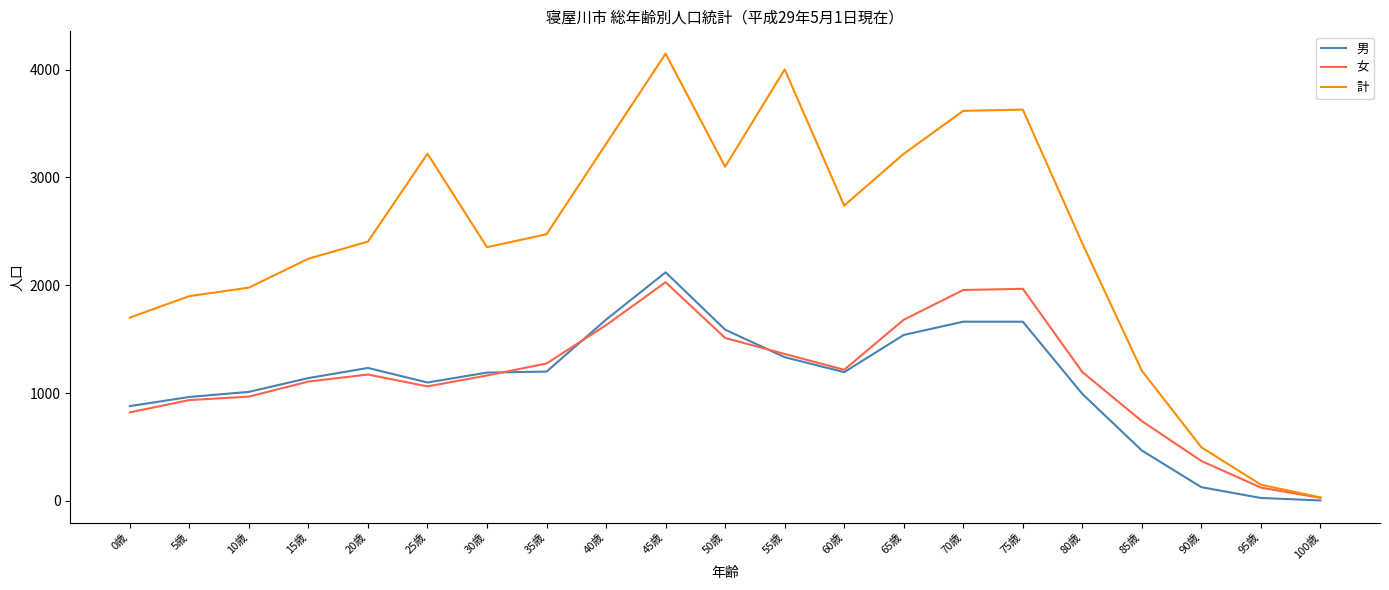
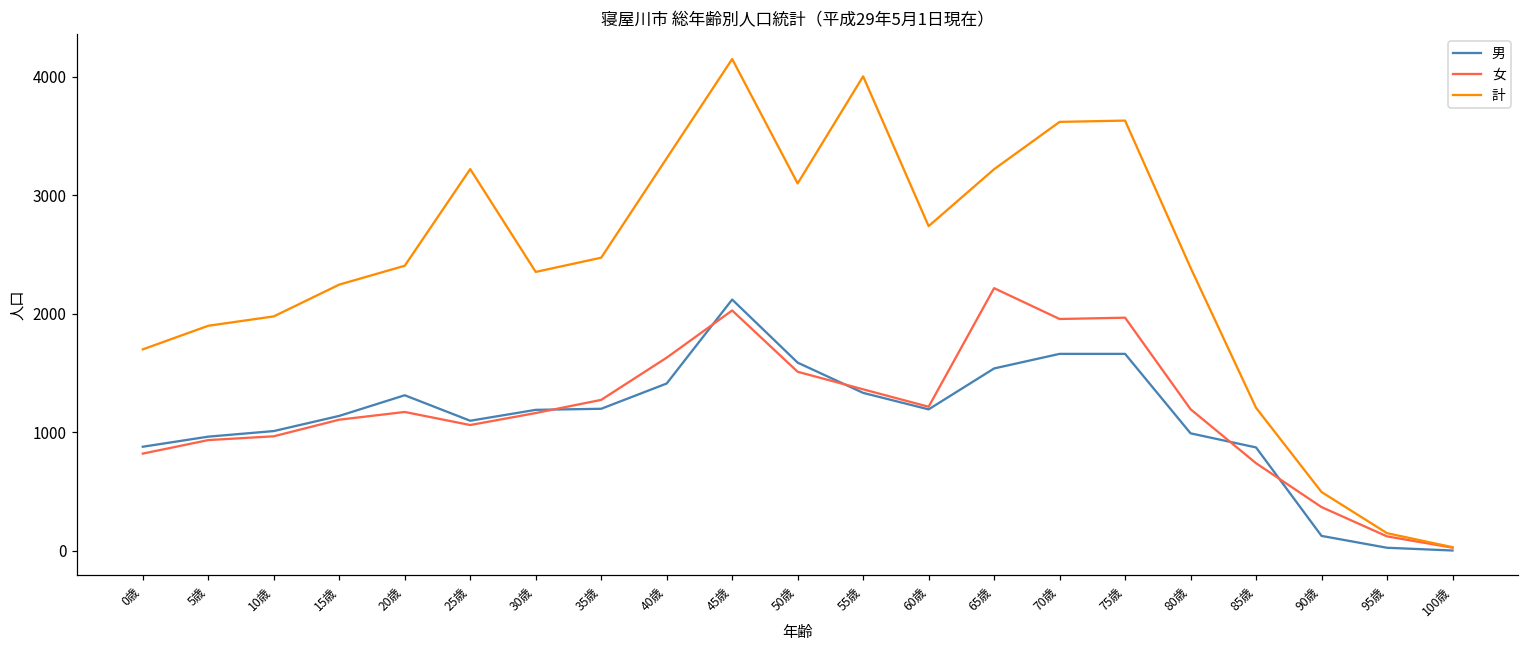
  {
    "男": {
      "0歳": 880,
      "5歳": 960,
      "10歳": 1010,
      "15歳": 1140,
-     "20歳": 1230,
+     "20歳": 1310,
      "25歳": 1100,
      "30歳": 1190,
      "35歳": 1200,
-     "40歳": 1680,
+     "40歳": 1410,
      "45歳": 2120,
      "50歳": 1590,
      "55歳": 1330,
      "65歳": 1540,
      "70歳": 1660,
      "75歳": 1660,
      "80歳": 990,
-     "85歳": 470,
+     "85歳": 870,
      "90歳": 130,
      "95歳": 30,
      "100歳": 0
    },
    "女": {
      "0歳": 820,
      "5歳": 940,
      "10歳": 970,
      "15歳": 1110,
      "20歳": 1170,
      "25歳": 1060,
      "30歳": 1160,
      "35歳": 1270,
      "40歳": 1630,
      "45歳": 2030,
      "50歳": 1510,
      "55歳": 1360,
-     "65歳": 1680,
+     "65歳": 2220,
      "70歳": 1960,
      "75歳": 1970,
      "80歳": 1200,
      "85歳": 740,
      "90歳": 370,
      "95歳": 120
    },
    "計": {
      "0歳": 1700,
      "5歳": 1900,
      "10歳": 1980,
      "15歳": 2250,
      "20歳": 2410,
      "25歳": 3220,
      "30歳": 2350,
      "35歳": 2470,
      "40歳": 3310,
      "45歳": 4150,
      "50歳": 3100,
      "55歳": 4000,
      "60歳": 2740,
      "65歳": 3220,
      "70歳": 3620,
      "75歳": 3630,
      "80歳": 2390,
      "85歳": 1210,
      "90歳": 500,
      "95歳": 150
    }
  }
